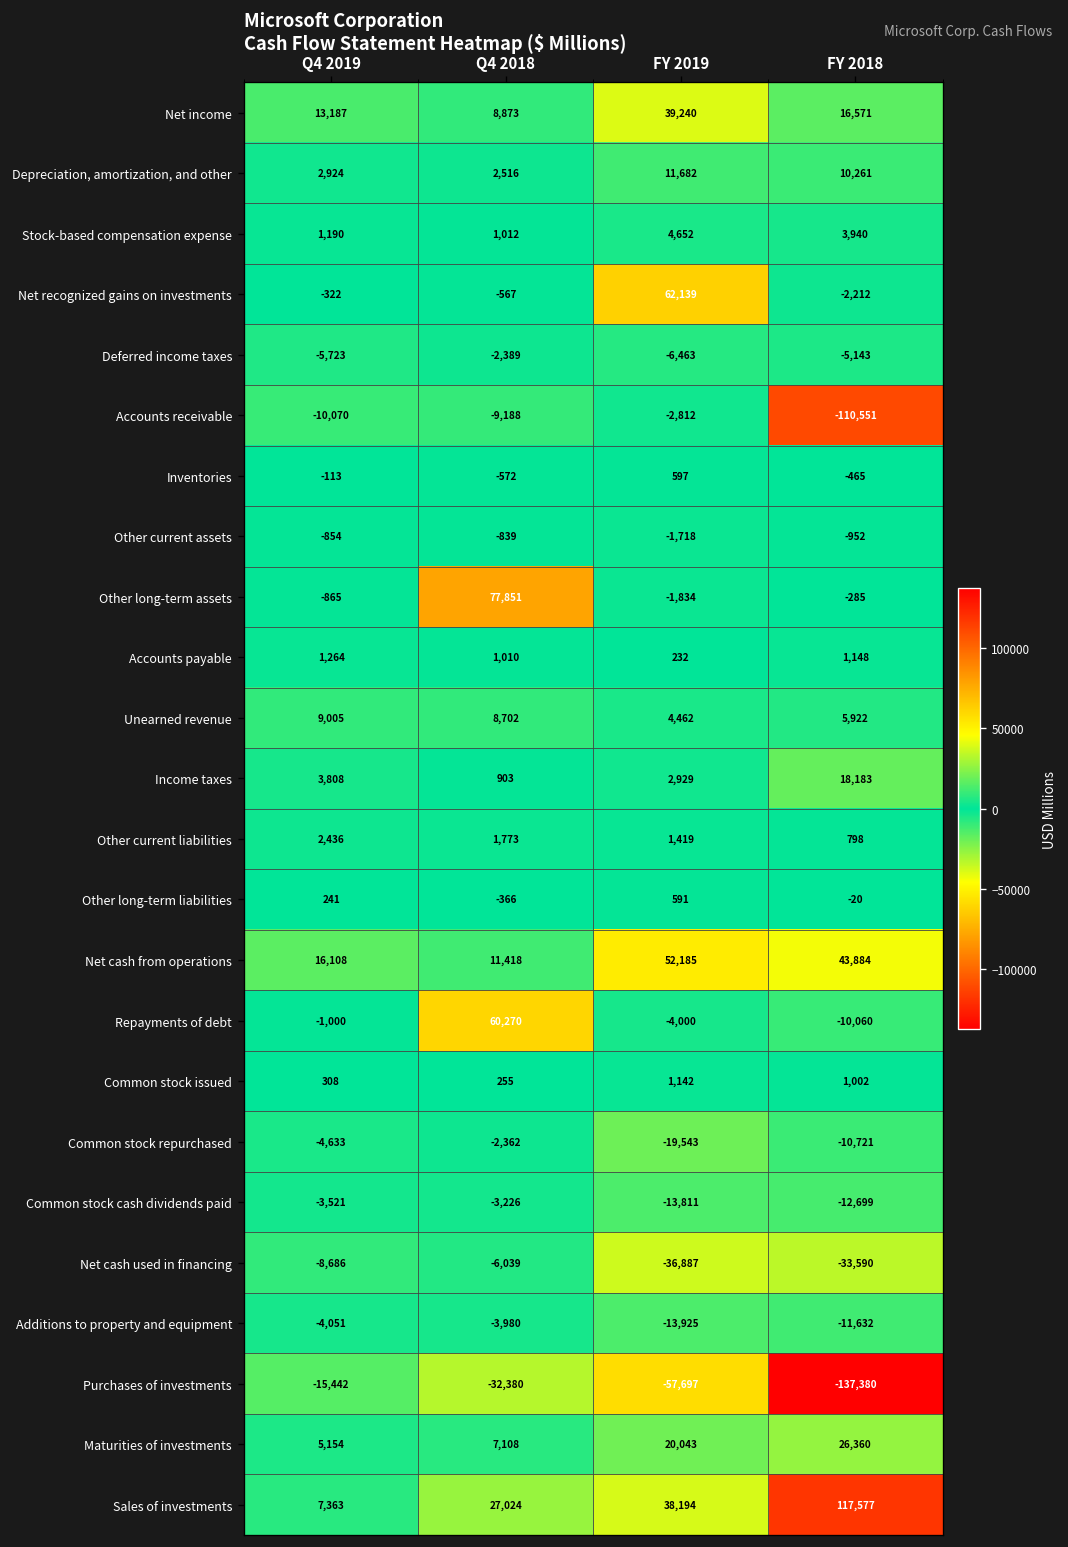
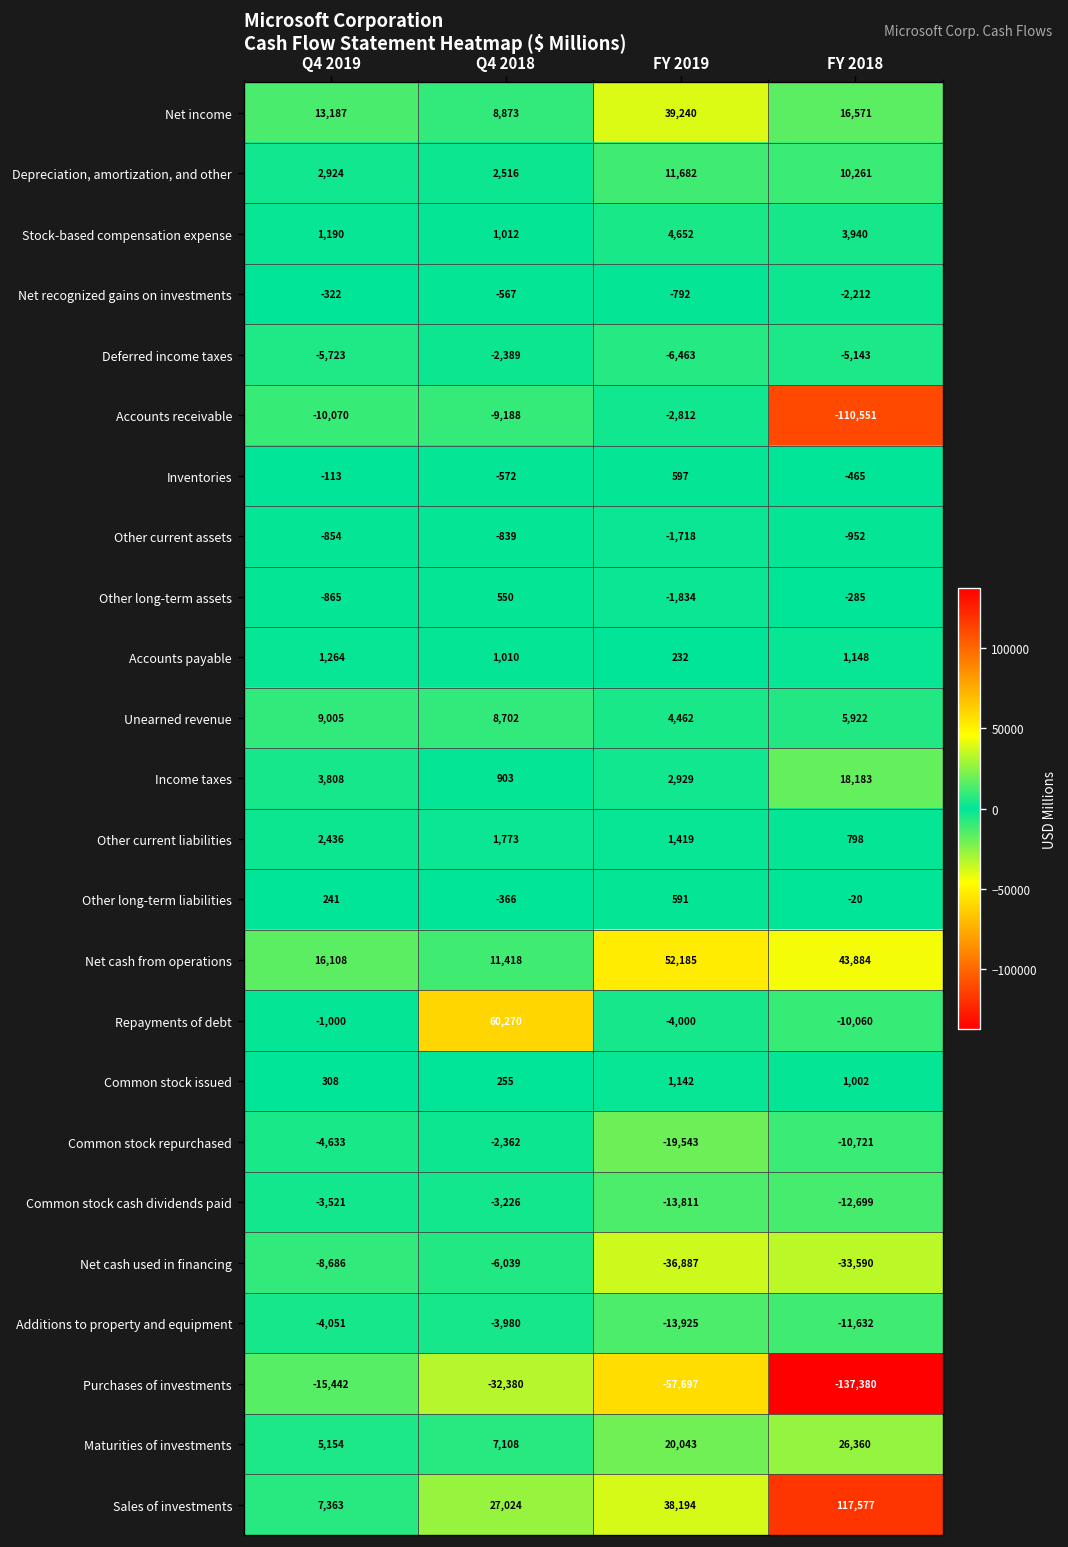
  {
    "Net income": {
      "Q4 2019": "13,187",
      "Q4 2018": "8,873",
      "FY 2019": "39,240",
      "FY 2018": "16,571"
    },
    "Depreciation, amortization, and other": {
      "Q4 2019": "2,924",
      "Q4 2018": "2,516",
      "FY 2019": "11,682",
      "FY 2018": "10,261"
    },
    "Stock-based compensation expense": {
      "Q4 2019": "1,190",
      "Q4 2018": "1,012",
      "FY 2019": "4,652",
      "FY 2018": "3,940"
    },
    "Net recognized gains on investments": {
      "Q4 2019": "-322",
      "Q4 2018": "-567",
-     "FY 2019": "62,139",
+     "FY 2019": "-792",
      "FY 2018": "-2,212"
    },
    "Deferred income taxes": {
      "Q4 2019": "-5,723",
      "Q4 2018": "-2,389",
      "FY 2019": "-6,463",
      "FY 2018": "-5,143"
    },
    "Accounts receivable": {
      "Q4 2019": "-10,070",
      "Q4 2018": "-9,188",
      "FY 2019": "-2,812",
      "FY 2018": "-110,551"
    },
    "Inventories": {
      "Q4 2019": "-113",
      "Q4 2018": "-572",
      "FY 2019": "597",
      "FY 2018": "-465"
    },
    "Other current assets": {
      "Q4 2019": "-854",
      "Q4 2018": "-839",
      "FY 2019": "-1,718",
      "FY 2018": "-952"
    },
    "Other long-term assets": {
      "Q4 2019": "-865",
-     "Q4 2018": "77,851",
+     "Q4 2018": "550",
      "FY 2019": "-1,834",
      "FY 2018": "-285"
    },
    "Accounts payable": {
      "Q4 2019": "1,264",
      "Q4 2018": "1,010",
      "FY 2019": "232",
      "FY 2018": "1,148"
    },
    "Unearned revenue": {
      "Q4 2019": "9,005",
      "Q4 2018": "8,702",
      "FY 2019": "4,462",
      "FY 2018": "5,922"
    },
    "Income taxes": {
      "Q4 2019": "3,808",
      "Q4 2018": "903",
      "FY 2019": "2,929",
      "FY 2018": "18,183"
    },
    "Other current liabilities": {
      "Q4 2019": "2,436",
      "Q4 2018": "1,773",
      "FY 2019": "1,419",
      "FY 2018": "798"
    },
    "Other long-term liabilities": {
      "Q4 2019": "241",
      "Q4 2018": "-366",
      "FY 2019": "591",
      "FY 2018": "-20"
    },
    "Net cash from operations": {
      "Q4 2019": "16,108",
      "Q4 2018": "11,418",
      "FY 2019": "52,185",
      "FY 2018": "43,884"
    },
    "Repayments of debt": {
      "Q4 2019": "-1,000",
      "Q4 2018": "60,270",
      "FY 2019": "-4,000",
      "FY 2018": "-10,060"
    },
    "Common stock issued": {
      "Q4 2019": "308",
      "Q4 2018": "255",
      "FY 2019": "1,142",
      "FY 2018": "1,002"
    },
    "Common stock repurchased": {
      "Q4 2019": "-4,633",
      "Q4 2018": "-2,362",
      "FY 2019": "-19,543",
      "FY 2018": "-10,721"
    },
    "Common stock cash dividends paid": {
      "Q4 2019": "-3,521",
      "Q4 2018": "-3,226",
      "FY 2019": "-13,811",
      "FY 2018": "-12,699"
    },
    "Net cash used in financing": {
      "Q4 2019": "-8,686",
      "Q4 2018": "-6,039",
      "FY 2019": "-36,887",
      "FY 2018": "-33,590"
    },
    "Additions to property and equipment": {
      "Q4 2019": "-4,051",
      "Q4 2018": "-3,980",
      "FY 2019": "-13,925",
      "FY 2018": "-11,632"
    },
    "Purchases of investments": {
      "Q4 2019": "-15,442",
      "Q4 2018": "-32,380",
      "FY 2019": "-57,697",
      "FY 2018": "-137,380"
    },
    "Maturities of investments": {
      "Q4 2019": "5,154",
      "Q4 2018": "7,108",
      "FY 2019": "20,043",
      "FY 2018": "26,360"
    },
    "Sales of investments": {
      "Q4 2019": "7,363",
      "Q4 2018": "27,024",
      "FY 2019": "38,194",
      "FY 2018": "117,577"
    }
  }
